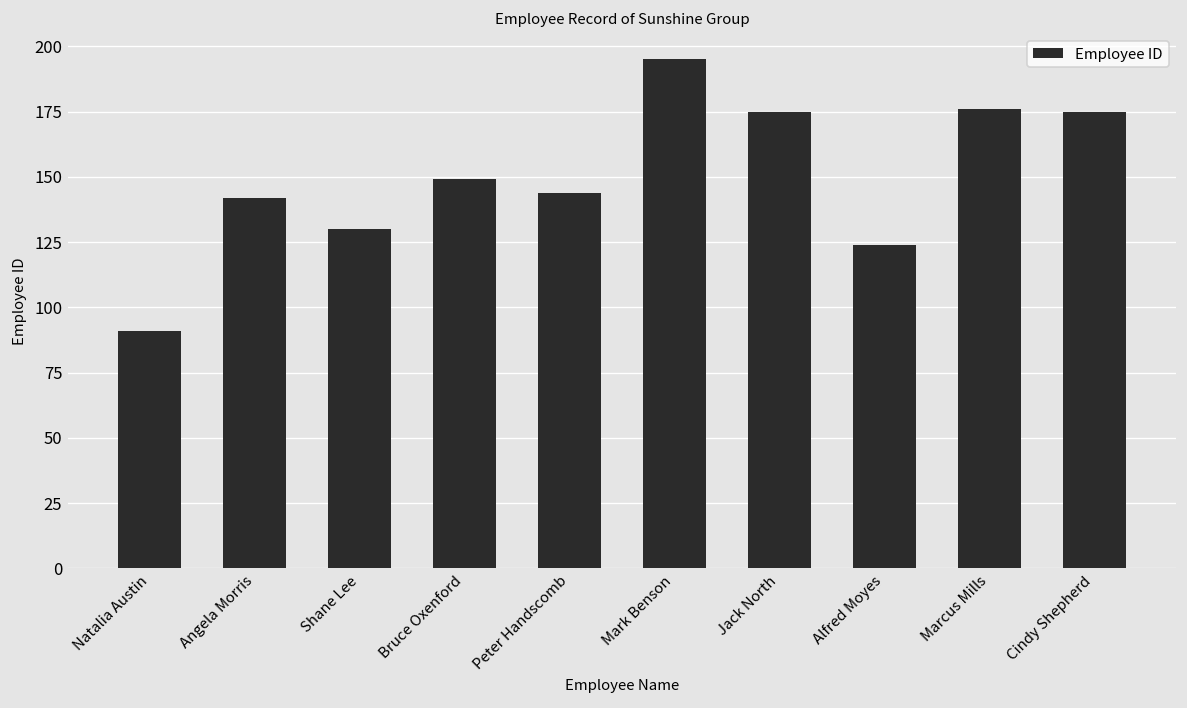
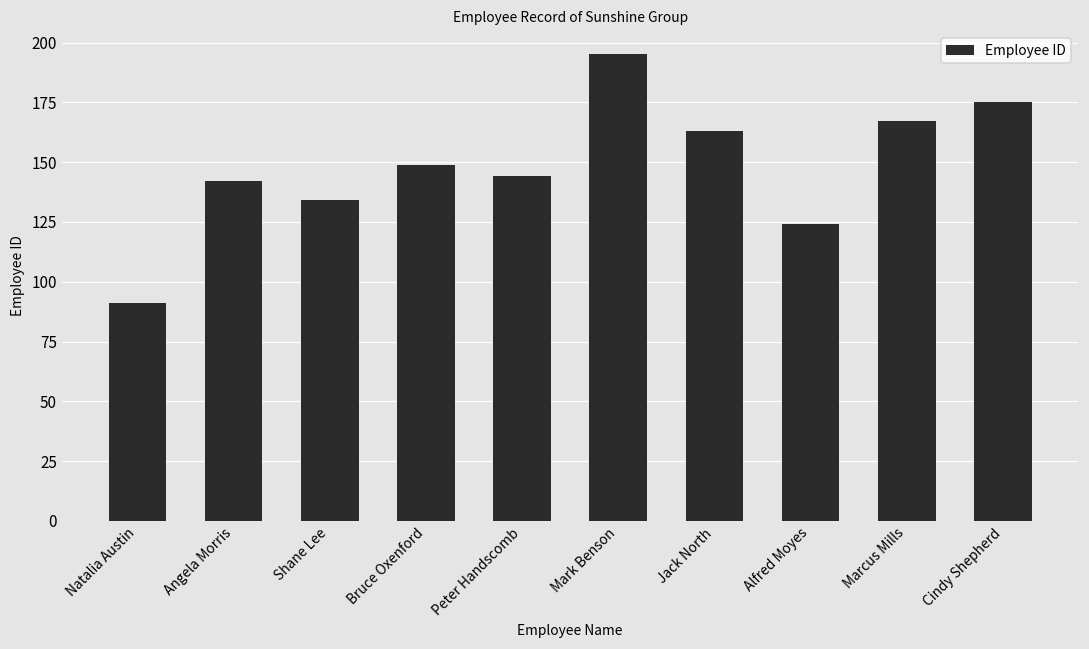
  {
    "Natalia Austin": 91,
    "Angela Morris": 142,
-   "Shane Lee": 130,
+   "Shane Lee": 134,
    "Bruce Oxenford": 149,
    "Peter Handscomb": 144,
    "Mark Benson": 195,
-   "Jack North": 175,
+   "Jack North": 163,
    "Alfred Moyes": 124,
-   "Marcus Mills": 176,
+   "Marcus Mills": 167,
    "Cindy Shepherd": 175
  }
